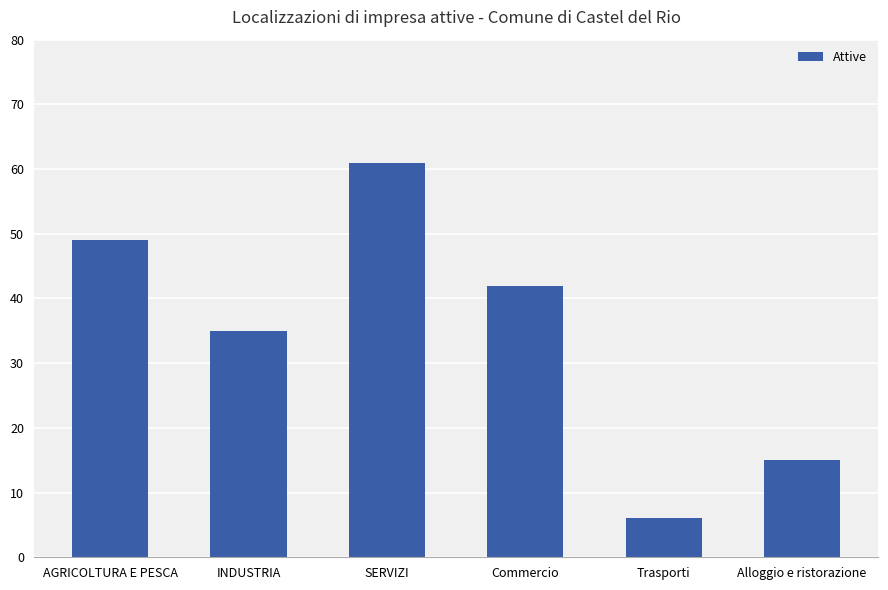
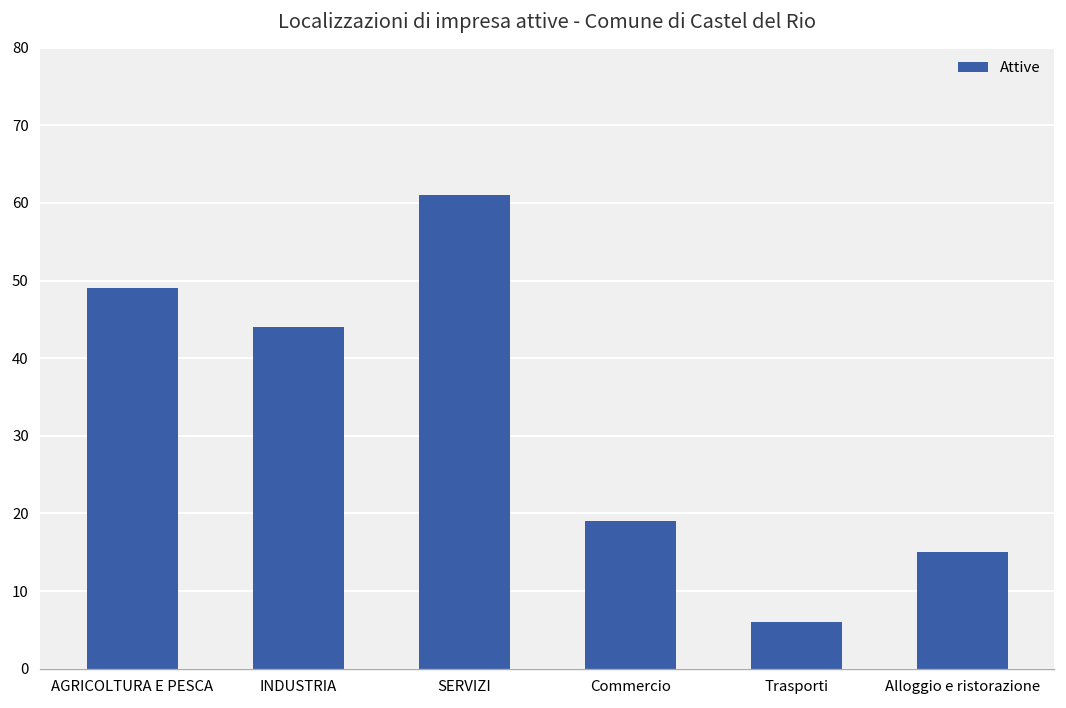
  {
    "AGRICOLTURA E PESCA": 49,
-   "INDUSTRIA": 35,
+   "INDUSTRIA": 44,
    "SERVIZI": 61,
-   "Commercio": 42,
+   "Commercio": 19,
    "Trasporti": 6,
    "Alloggio e ristorazione": 15
  }
